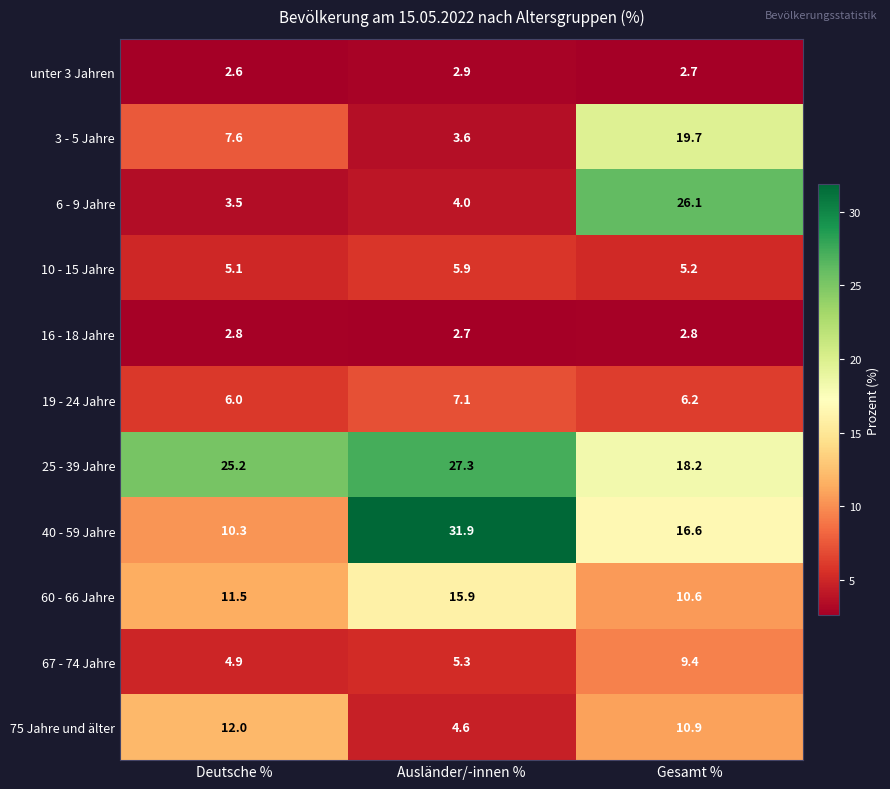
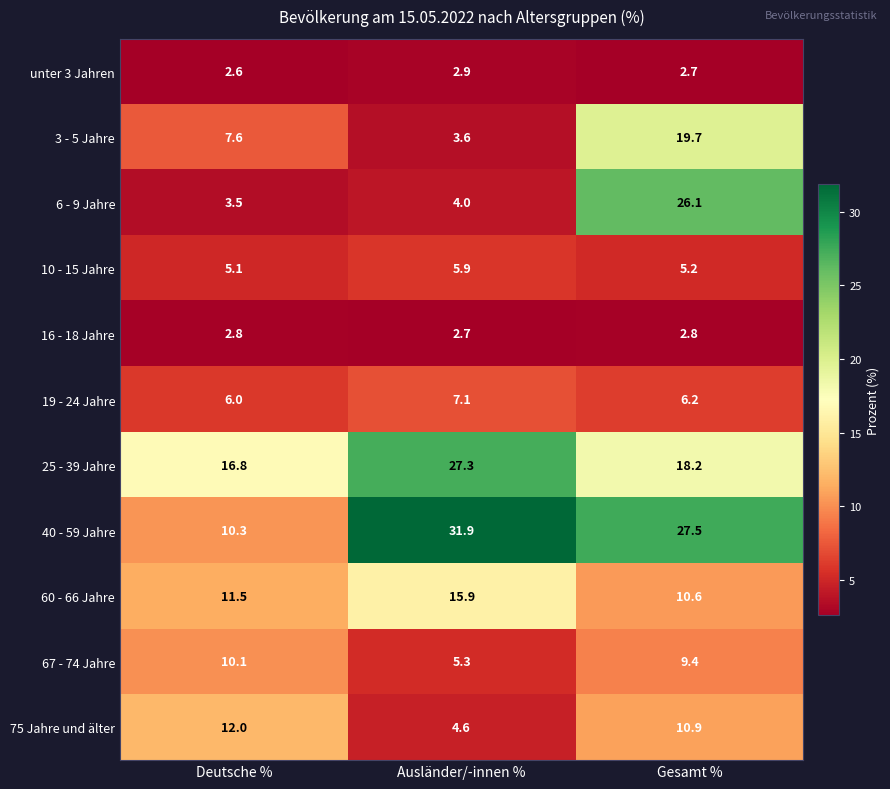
  {
    "unter 3 Jahren": {
      "Deutsche %": 2.6,
      "Ausländer/-innen %": 2.9,
      "Gesamt %": 2.7
    },
    "3 - 5 Jahre": {
      "Deutsche %": 7.6,
      "Ausländer/-innen %": 3.6,
      "Gesamt %": 19.7
    },
    "6 - 9 Jahre": {
      "Deutsche %": 3.5,
      "Ausländer/-innen %": 4.0,
      "Gesamt %": 26.1
    },
    "10 - 15 Jahre": {
      "Deutsche %": 5.1,
      "Ausländer/-innen %": 5.9,
      "Gesamt %": 5.2
    },
    "16 - 18 Jahre": {
      "Deutsche %": 2.8,
      "Ausländer/-innen %": 2.7,
      "Gesamt %": 2.8
    },
    "19 - 24 Jahre": {
      "Deutsche %": 6.0,
      "Ausländer/-innen %": 7.1,
      "Gesamt %": 6.2
    },
    "25 - 39 Jahre": {
-     "Deutsche %": 25.2,
+     "Deutsche %": 16.8,
      "Ausländer/-innen %": 27.3,
      "Gesamt %": 18.2
    },
    "40 - 59 Jahre": {
      "Deutsche %": 10.3,
      "Ausländer/-innen %": 31.9,
-     "Gesamt %": 16.6
+     "Gesamt %": 27.5
    },
    "60 - 66 Jahre": {
      "Deutsche %": 11.5,
      "Ausländer/-innen %": 15.9,
      "Gesamt %": 10.6
    },
    "67 - 74 Jahre": {
-     "Deutsche %": 4.9,
+     "Deutsche %": 10.1,
      "Ausländer/-innen %": 5.3,
      "Gesamt %": 9.4
    },
    "75 Jahre und älter": {
      "Deutsche %": 12.0,
      "Ausländer/-innen %": 4.6,
      "Gesamt %": 10.9
    }
  }
